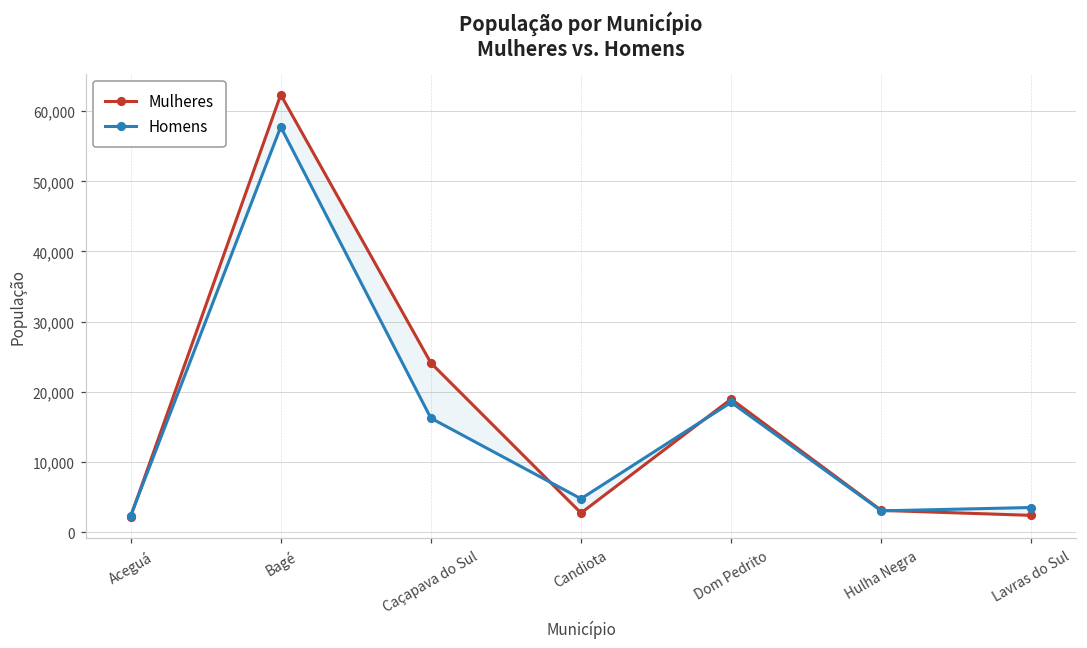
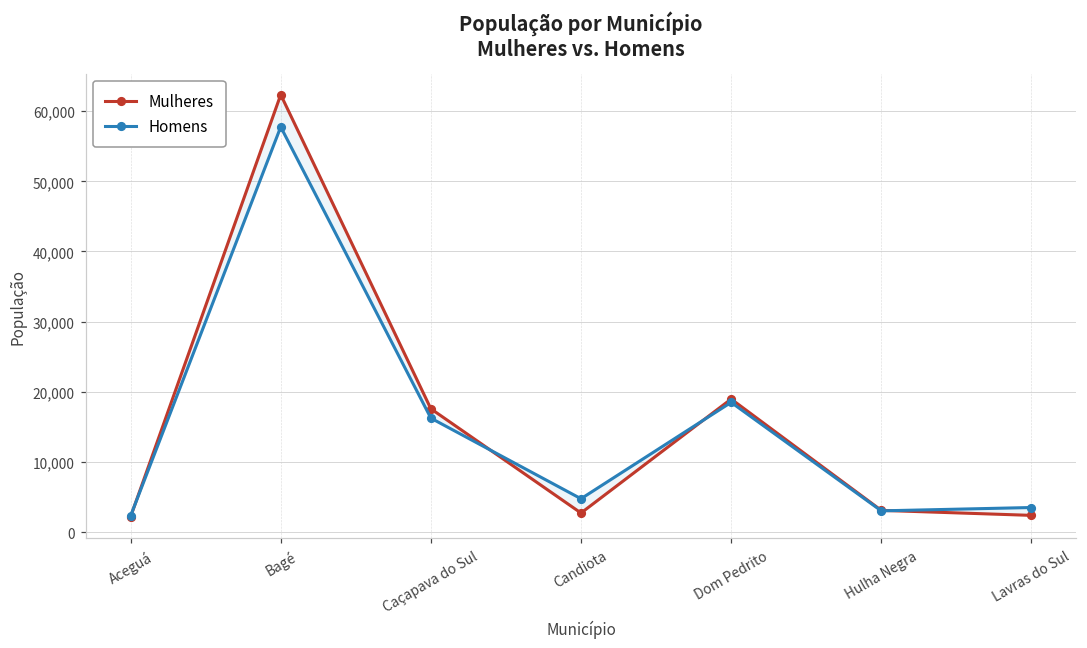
  {
    "Mulheres": {
-     "Caçapava do Sul": "24,000",
+     "Caçapava do Sul": "18,000",
      "Candiota": "3,000",
      "Lavras do Sul": "2,000"
    }
  }
